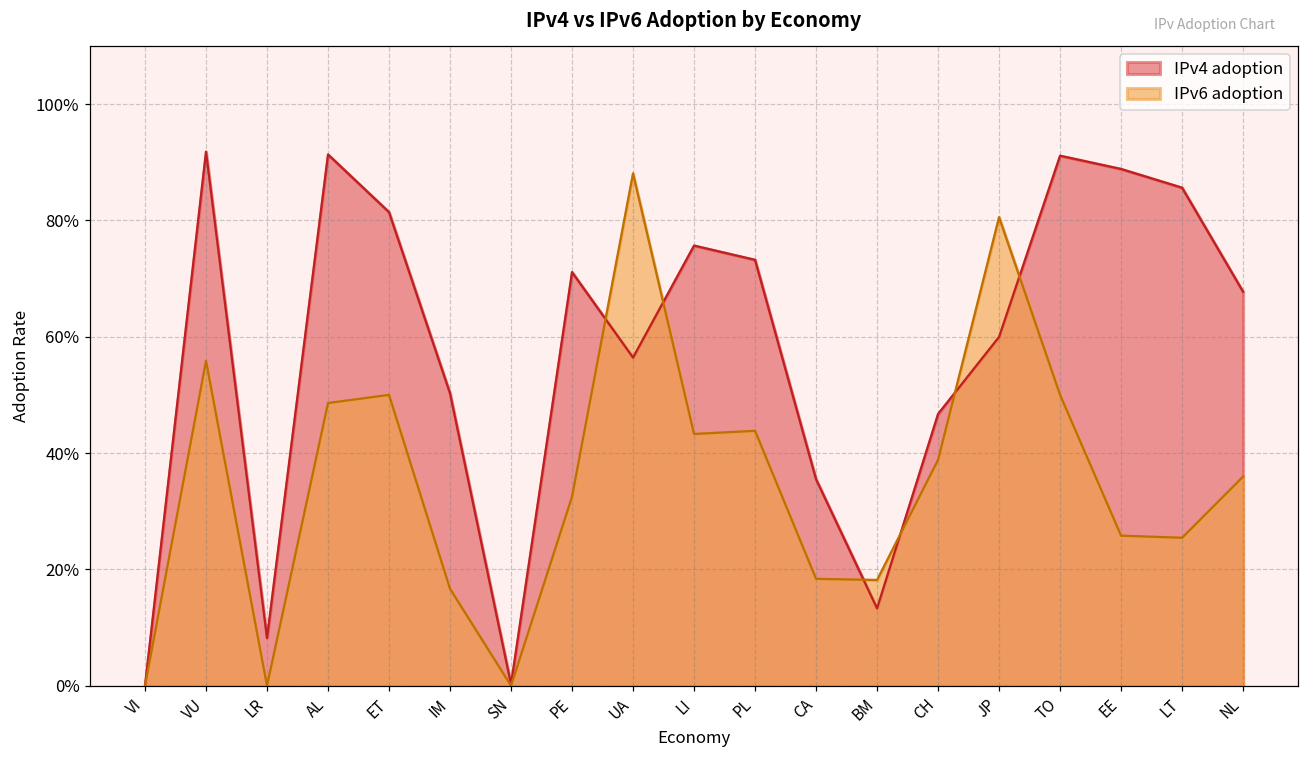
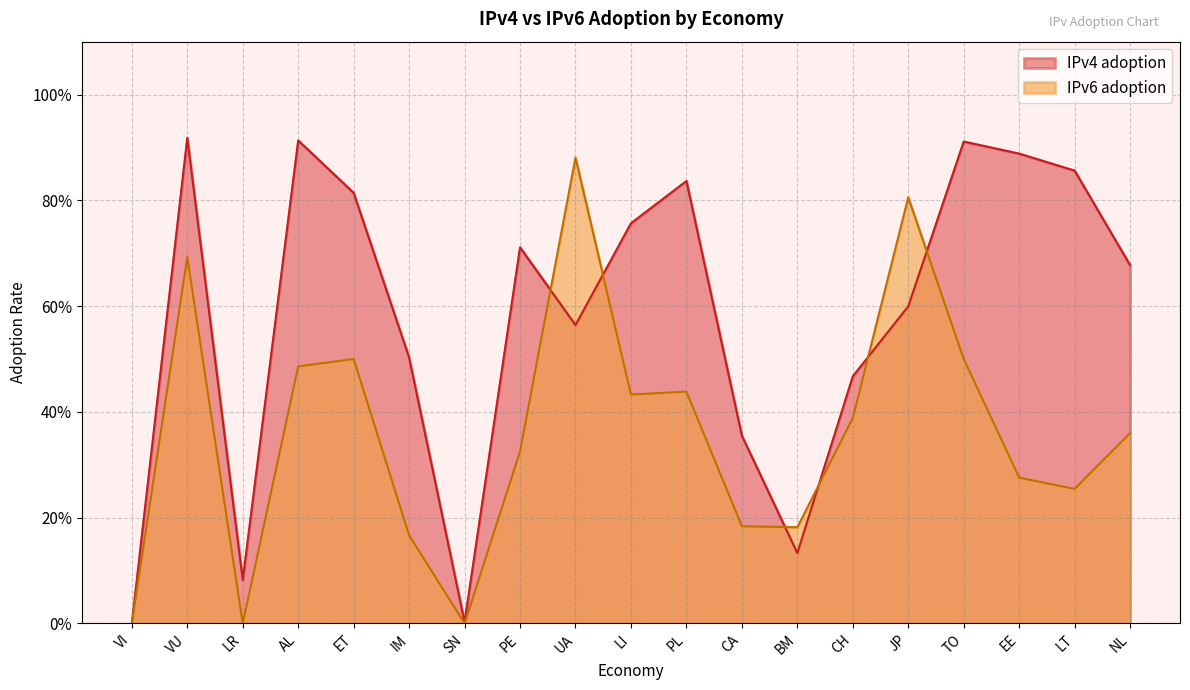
  {
    "IPv4 adoption": {
      "VU": "92%",
      "LR": "8%",
      "AL": "91%",
      "ET": "81%",
      "IM": "50%",
      "PE": "71%",
      "UA": "56%",
      "LI": "76%",
-     "PL": "73%",
+     "PL": "84%",
      "CA": "36%",
      "BM": "13%",
      "CH": "47%",
      "JP": "60%",
      "TO": "91%",
      "EE": "89%",
      "LT": "86%",
      "NL": "68%"
    },
    "IPv6 adoption": {
-     "VU": "56%",
+     "VU": "69%",
      "LR": "0%",
      "AL": "49%",
      "ET": "50%",
      "IM": "17%",
      "PE": "33%",
      "UA": "88%",
      "LI": "43%",
      "PL": "44%",
      "CA": "18%",
      "BM": "18%",
      "CH": "39%",
      "JP": "81%",
      "TO": "50%",
-     "EE": "26%",
+     "EE": "28%",
      "LT": "25%",
      "NL": "36%"
    }
  }
